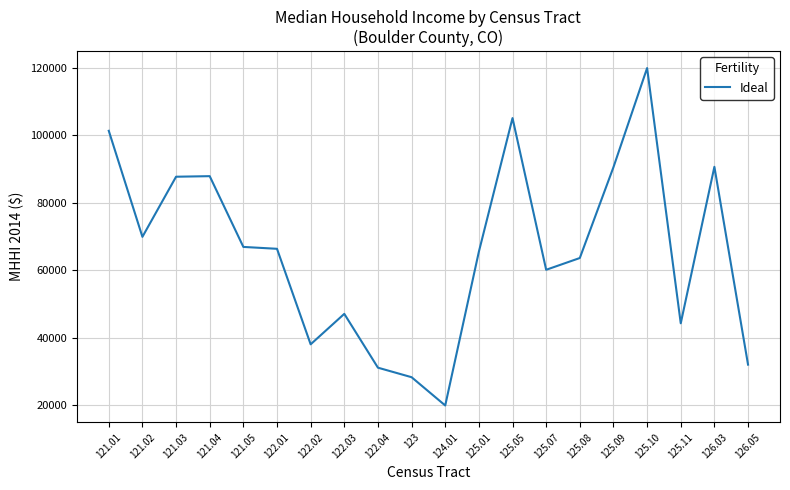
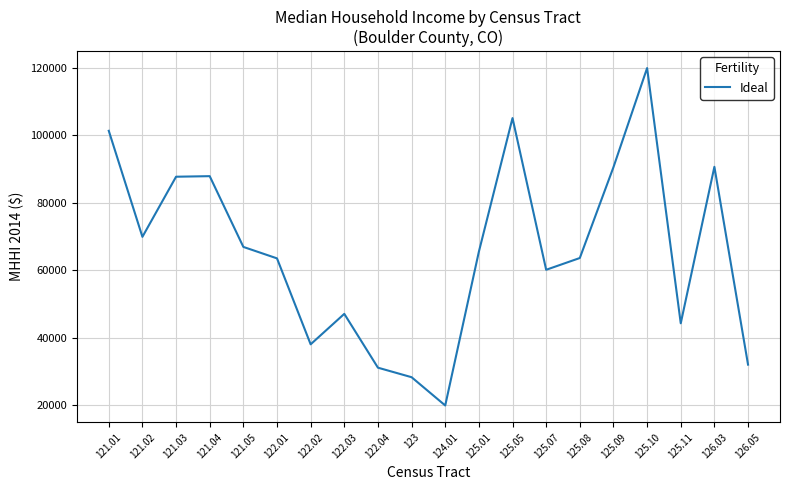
  {
    "121.01": 101000,
    "121.02": 70000,
    "121.03": 88000,
    "121.04": 88000,
    "121.05": 67000,
-   "122.01": 66000,
+   "122.01": 63000,
    "122.02": 38000,
    "122.03": 47000,
    "122.04": 31000,
    "123": 28000,
    "124.01": 20000,
    "125.01": 65000,
    "125.05": 105000,
    "125.07": 60000,
    "125.08": 64000,
    "125.09": 91000,
    "125.10": 120000,
    "125.11": 44000,
    "126.03": 91000,
    "126.05": 32000
  }
